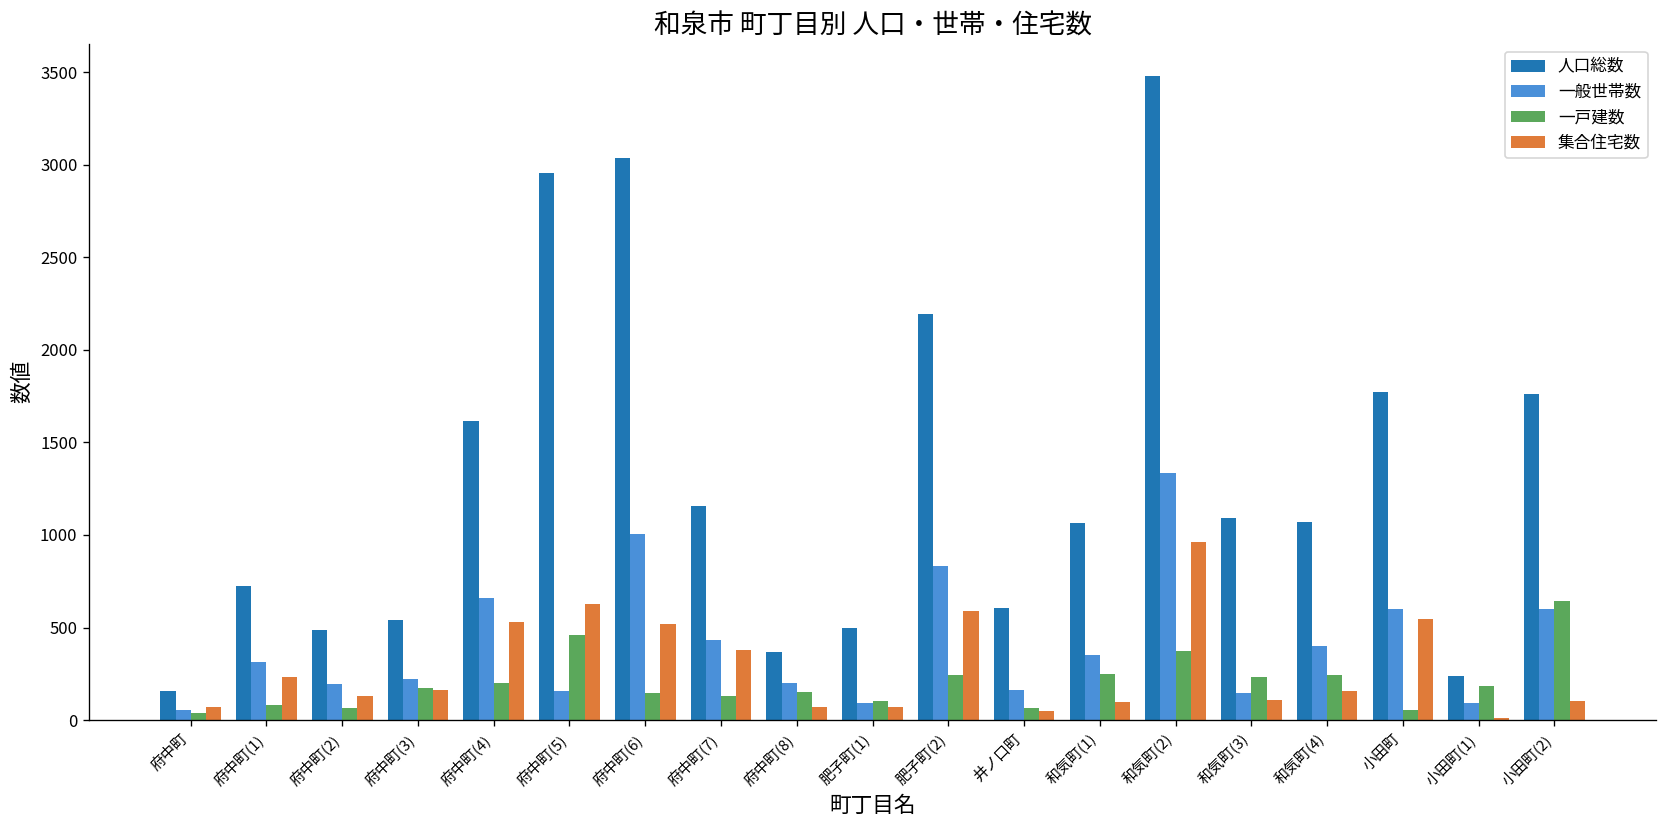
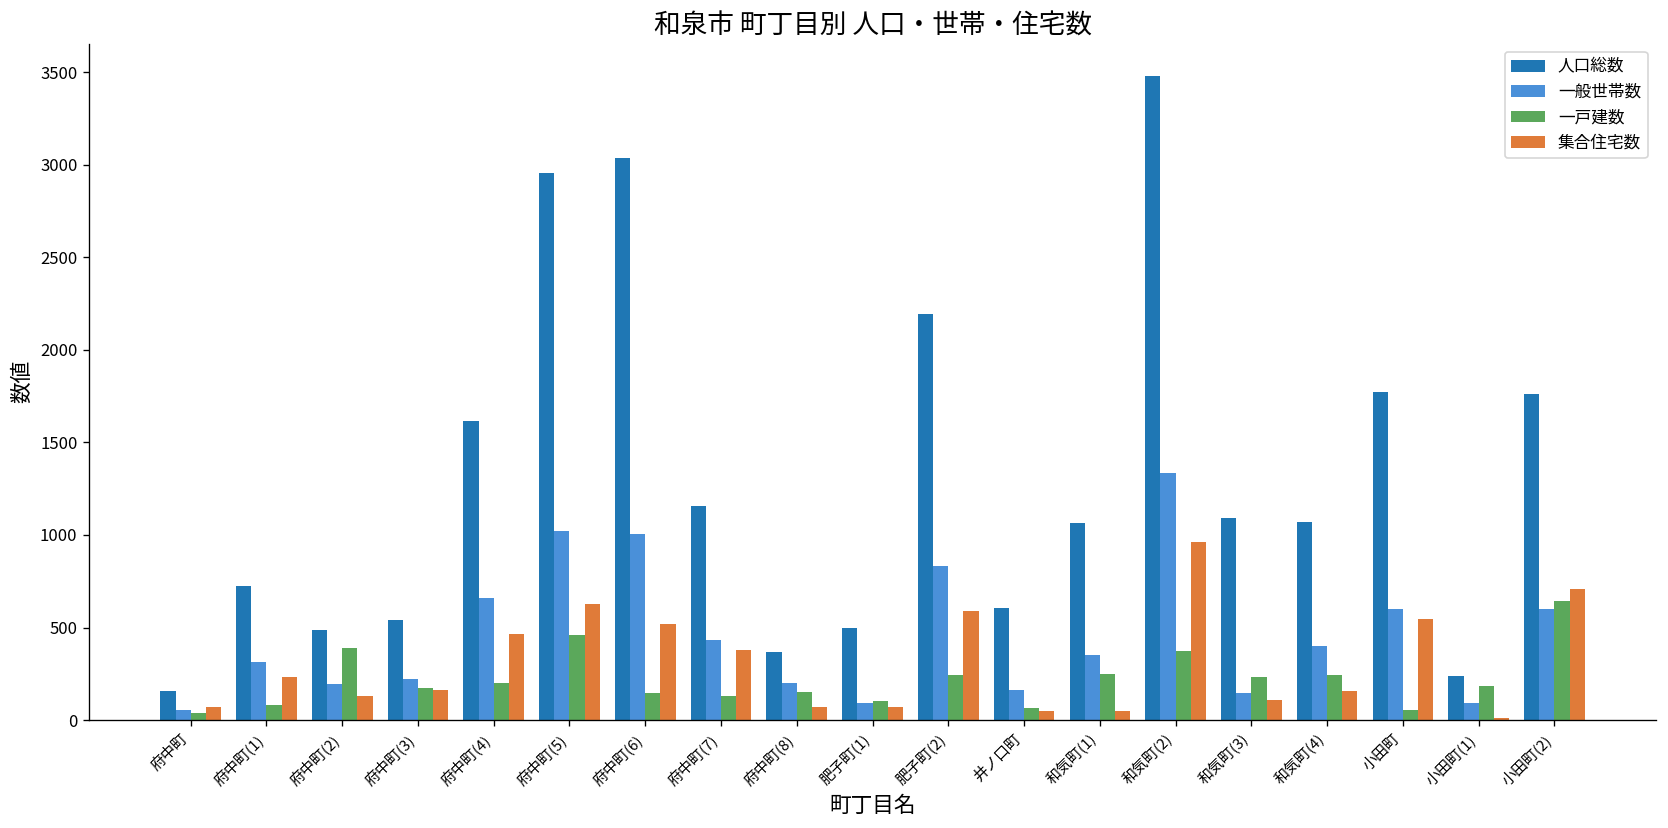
  {
    "人口総数": {
      "府中町": 160,
      "府中町(1)": 720,
      "府中町(2)": 490,
      "府中町(3)": 540,
      "府中町(4)": 1620,
      "府中町(5)": 2960,
      "府中町(6)": 3040,
      "府中町(7)": 1160,
      "府中町(8)": 370,
      "肥子町(1)": 500,
      "肥子町(2)": 2200,
      "井ノ口町": 610,
      "和気町(1)": 1070,
      "和気町(2)": 3480,
      "和気町(3)": 1090,
      "和気町(4)": 1070,
      "小田町": 1780,
      "小田町(1)": 240,
      "小田町(2)": 1760
    },
    "一般世帯数": {
      "府中町": 50,
      "府中町(1)": 310,
      "府中町(2)": 200,
      "府中町(3)": 220,
      "府中町(4)": 660,
-     "府中町(5)": 160,
+     "府中町(5)": 1020,
      "府中町(6)": 1010,
      "府中町(7)": 430,
      "府中町(8)": 200,
      "肥子町(1)": 90,
      "肥子町(2)": 830,
      "井ノ口町": 170,
      "和気町(1)": 350,
      "和気町(2)": 1340,
      "和気町(3)": 150,
      "和気町(4)": 400,
      "小田町": 600,
      "小田町(1)": 90,
      "小田町(2)": 600
    },
    "一戸建数": {
      "府中町": 40,
      "府中町(1)": 80,
-     "府中町(2)": 70,
+     "府中町(2)": 390,
      "府中町(3)": 170,
      "府中町(4)": 200,
      "府中町(5)": 460,
      "府中町(6)": 150,
      "府中町(7)": 130,
      "府中町(8)": 150,
      "肥子町(1)": 110,
      "肥子町(2)": 240,
      "井ノ口町": 60,
      "和気町(1)": 250,
      "和気町(2)": 370,
      "和気町(3)": 230,
      "和気町(4)": 240,
      "小田町": 50,
      "小田町(1)": 180,
      "小田町(2)": 640
    },
    "集合住宅数": {
      "府中町": 70,
      "府中町(1)": 230,
      "府中町(2)": 130,
      "府中町(3)": 160,
-     "府中町(4)": 530,
+     "府中町(4)": 460,
      "府中町(5)": 630,
      "府中町(6)": 520,
      "府中町(7)": 380,
      "府中町(8)": 70,
      "肥子町(1)": 70,
      "肥子町(2)": 590,
      "井ノ口町": 50,
-     "和気町(1)": 100,
+     "和気町(1)": 50,
      "和気町(2)": 960,
      "和気町(3)": 110,
      "和気町(4)": 160,
      "小田町": 550,
-     "小田町(2)": 100
+     "小田町(2)": 710
    }
  }
